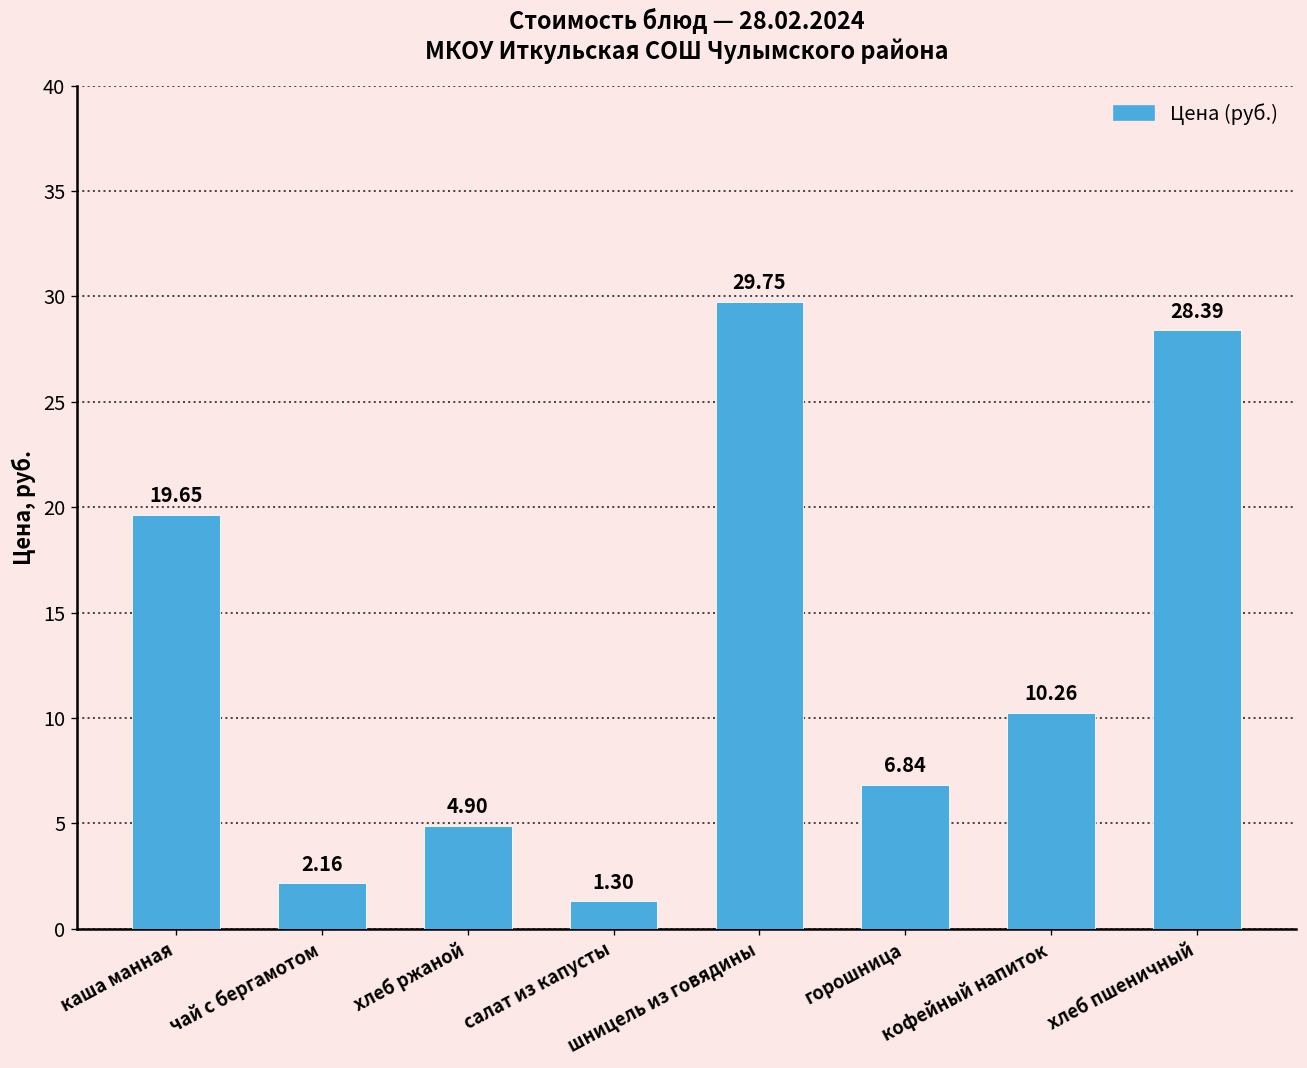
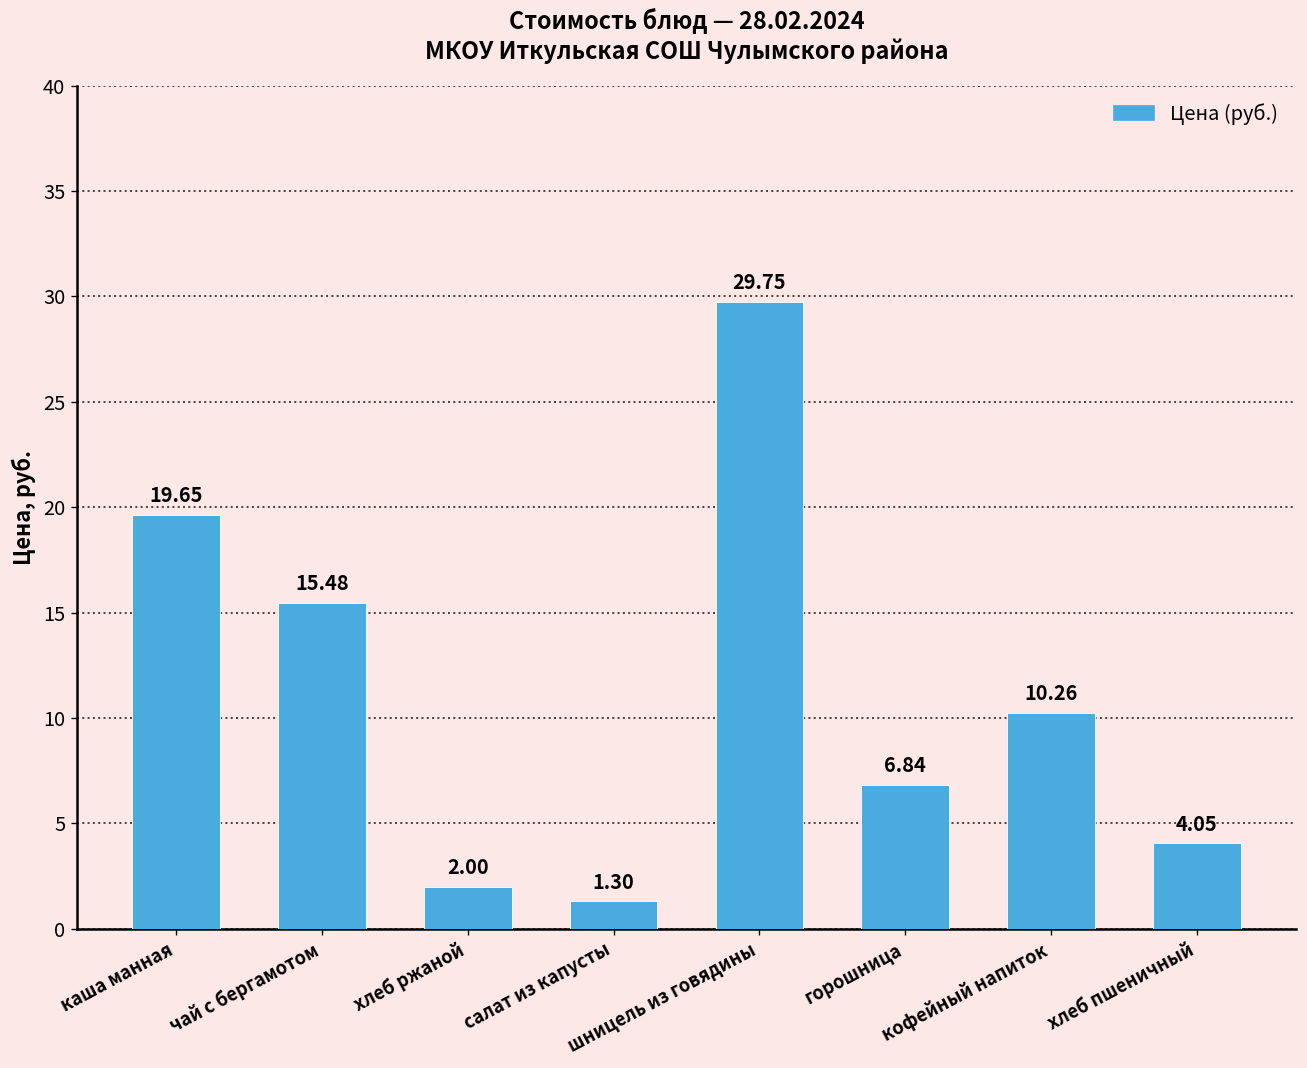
  {
    "каша манная": 19.65,
-   "чай с бергамотом": 2.16,
-   "хлеб ржаной": 4.90,
+   "чай с бергамотом": 15.48,
+   "хлеб ржаной": 2.00,
    "салат из капусты": 1.30,
    "шницель из говядины": 29.75,
    "горошница": 6.84,
    "кофейный напиток": 10.26,
-   "хлеб пшеничный": 28.39
+   "хлеб пшеничный": 4.05
  }
